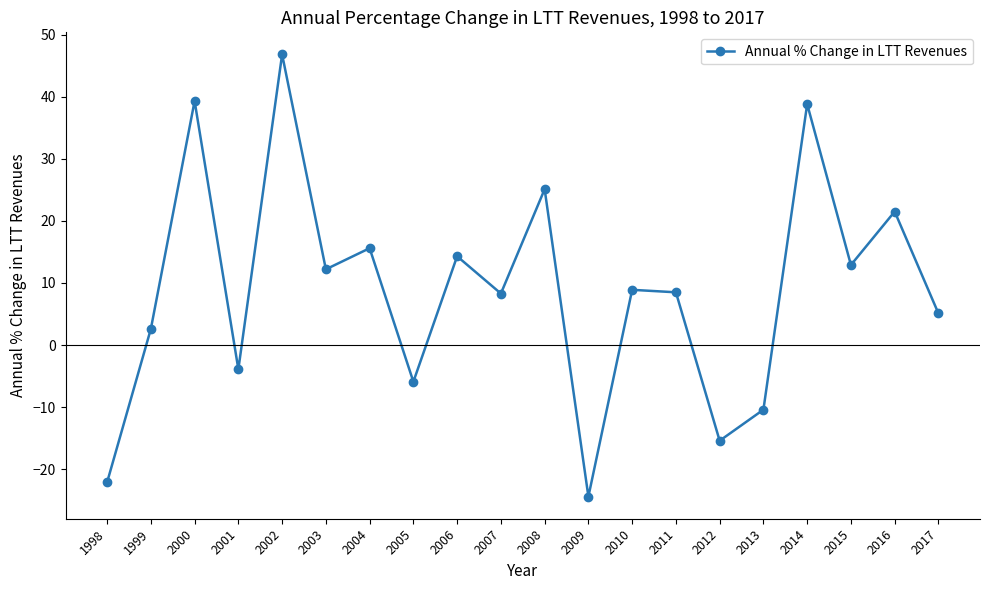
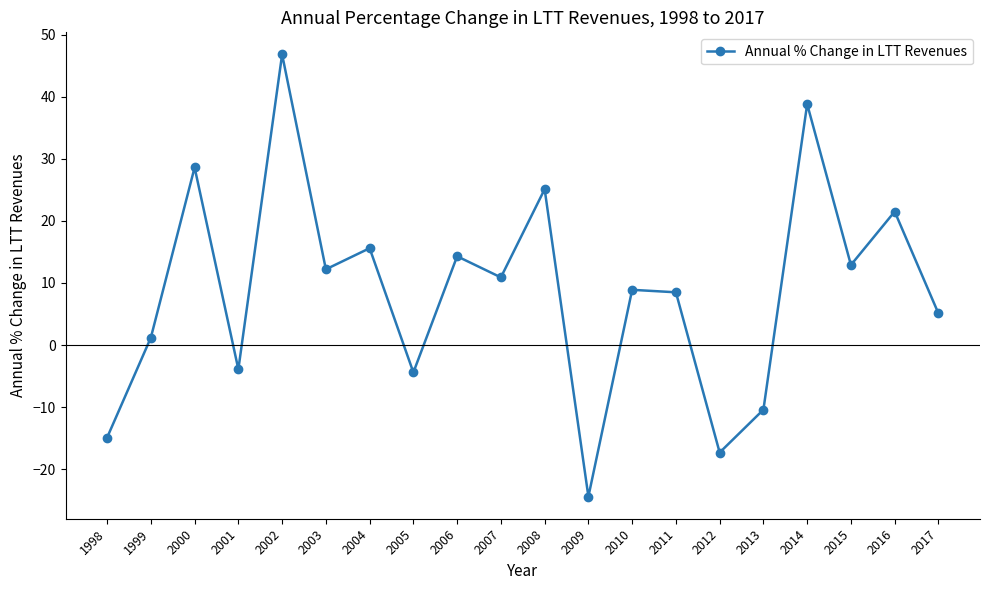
  {
-   "1998": -22,
-   "1999": 3,
-   "2000": 39,
+   "1998": -15,
+   "1999": 1,
+   "2000": 29,
    "2001": -4,
    "2002": 47,
    "2003": 12,
    "2004": 16,
-   "2005": -6,
+   "2005": -4,
    "2006": 14,
-   "2007": 8,
+   "2007": 11,
    "2008": 25,
    "2009": -24,
    "2010": 9,
    "2011": 9,
-   "2012": -15,
+   "2012": -17,
    "2013": -10,
    "2014": 39,
    "2015": 13,
    "2016": 22,
    "2017": 5
  }
